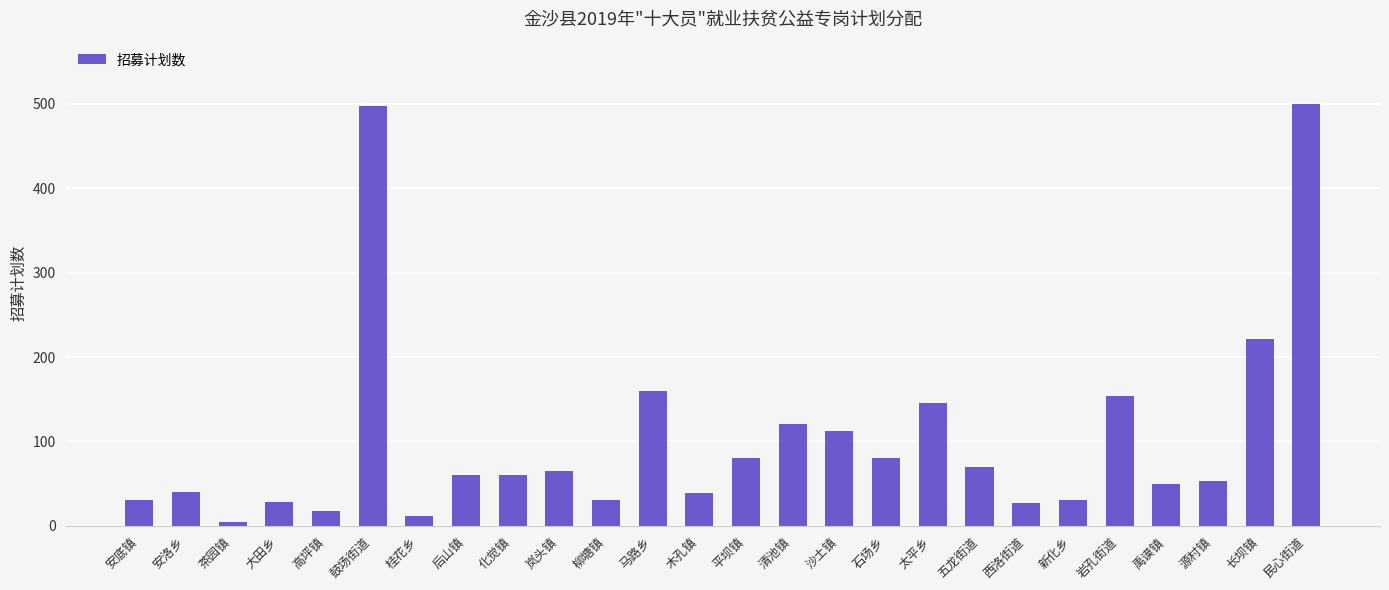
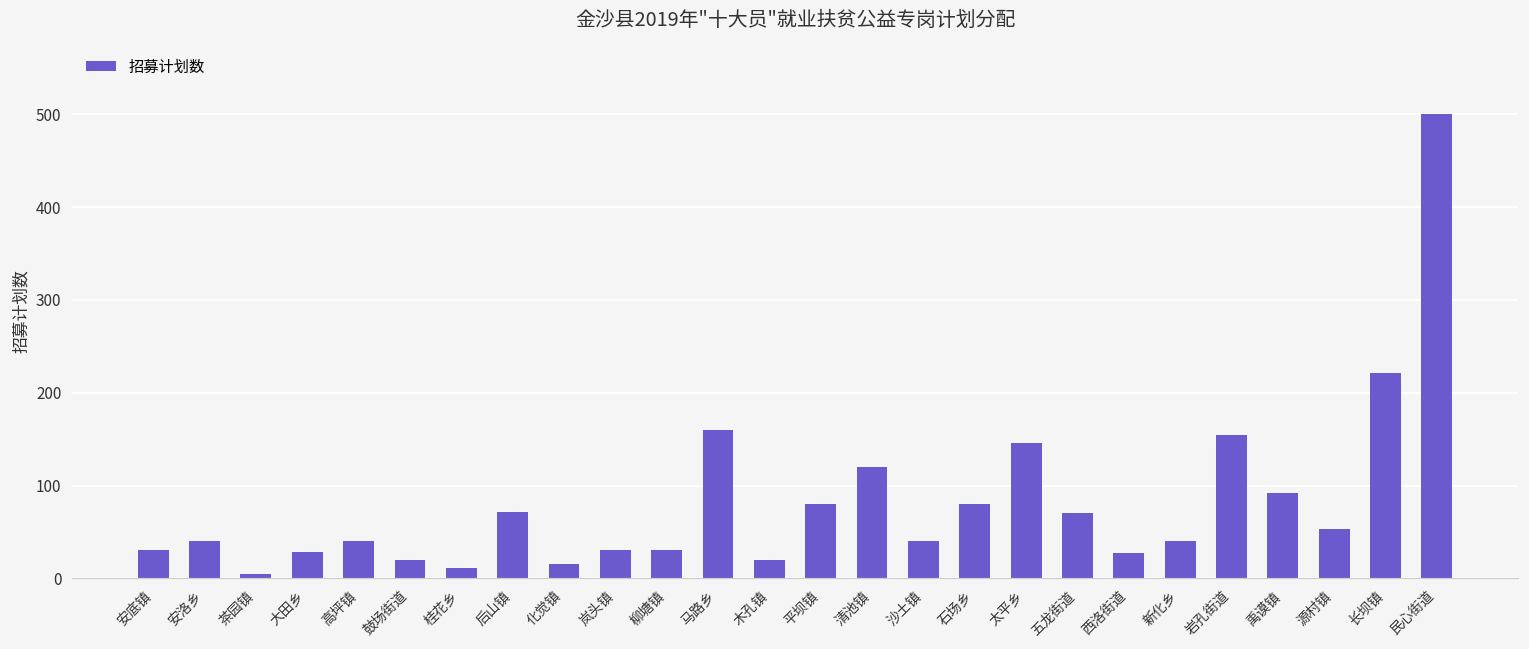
  {
    "安底镇": 30,
    "安洛乡": 40,
    "茶园镇": 10,
    "大田乡": 30,
-   "高坪镇": 20,
-   "鼓场街道": 500,
+   "高坪镇": 40,
+   "鼓场街道": 20,
    "桂花乡": 10,
-   "后山镇": 60,
-   "化觉镇": 60,
-   "岚头镇": 70,
+   "后山镇": 70,
+   "化觉镇": 20,
+   "岚头镇": 30,
    "柳塘镇": 30,
    "马路乡": 160,
-   "木孔镇": 40,
+   "木孔镇": 20,
    "平坝镇": 80,
    "清池镇": 120,
-   "沙土镇": 110,
+   "沙土镇": 40,
    "石场乡": 80,
    "太平乡": 150,
    "五龙街道": 70,
    "西洛街道": 30,
-   "新化乡": 30,
+   "新化乡": 40,
    "岩孔街道": 150,
-   "禹谟镇": 50,
+   "禹谟镇": 90,
    "源村镇": 50,
    "长坝镇": 220,
    "民心街道": 500
  }
